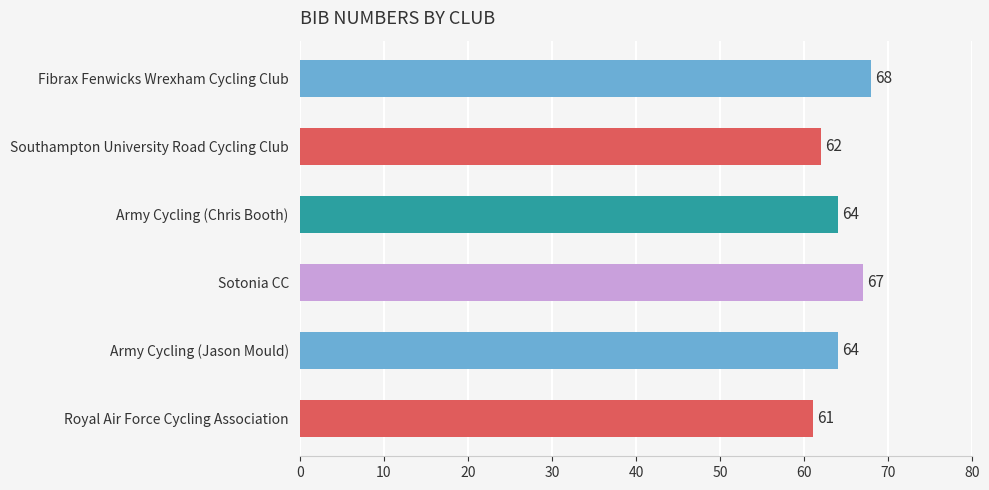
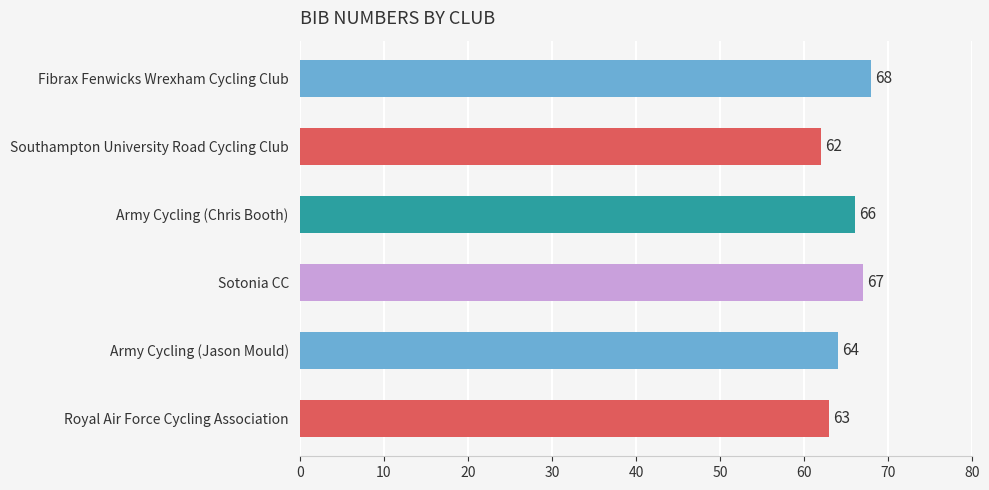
  {
    "Fibrax Fenwicks Wrexham Cycling Club": 68,
    "Southampton University Road Cycling Club": 62,
-   "Army Cycling (Chris Booth)": 64,
+   "Army Cycling (Chris Booth)": 66,
    "Sotonia CC": 67,
    "Army Cycling (Jason Mould)": 64,
-   "Royal Air Force Cycling Association": 61
+   "Royal Air Force Cycling Association": 63
  }
